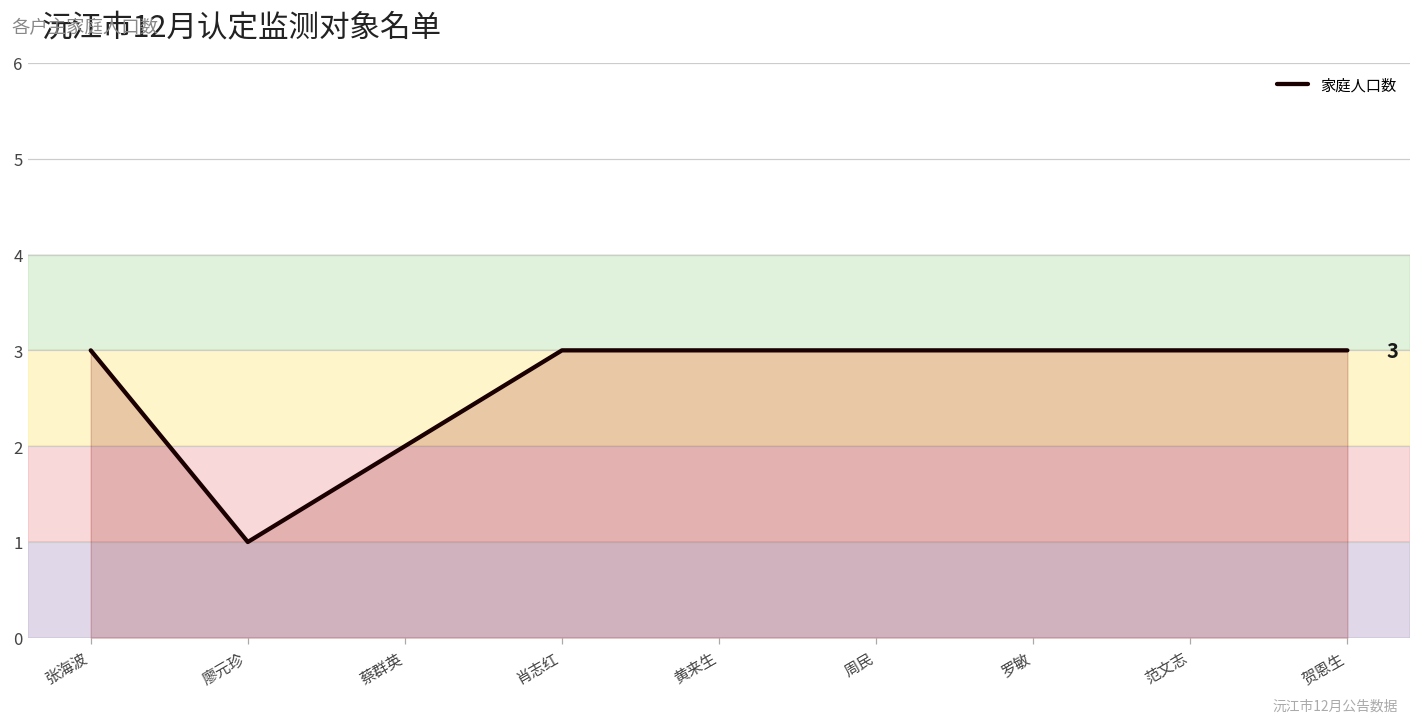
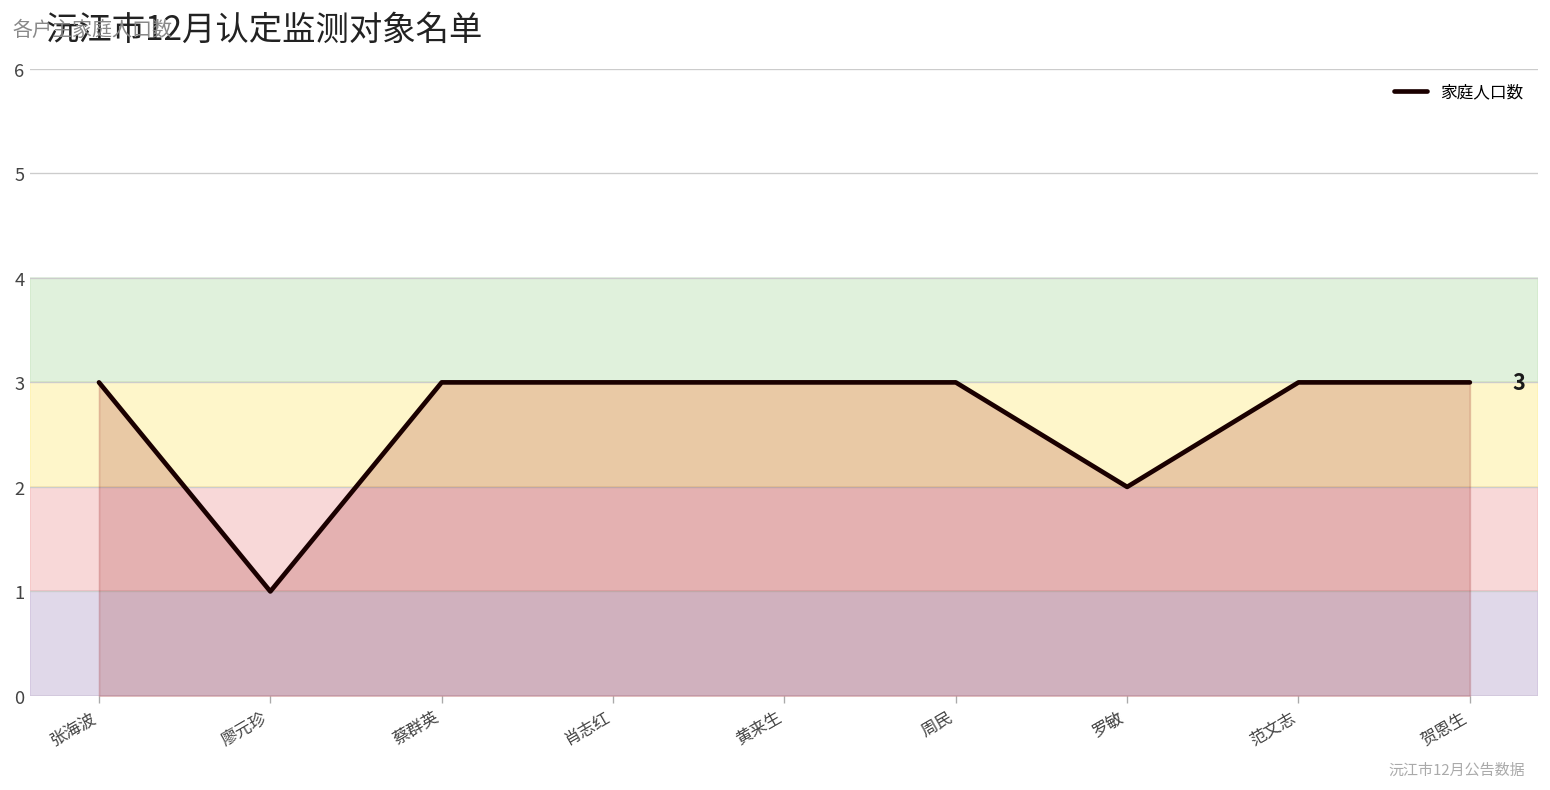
  {
    "张海波": 3,
    "廖元珍": 1,
-   "蔡群英": 2,
+   "蔡群英": 3,
    "肖志红": 3,
    "黄来生": 3,
    "周民": 3,
-   "罗敏": 3,
+   "罗敏": 2,
    "范文志": 3,
    "贺恩生": 3
  }
